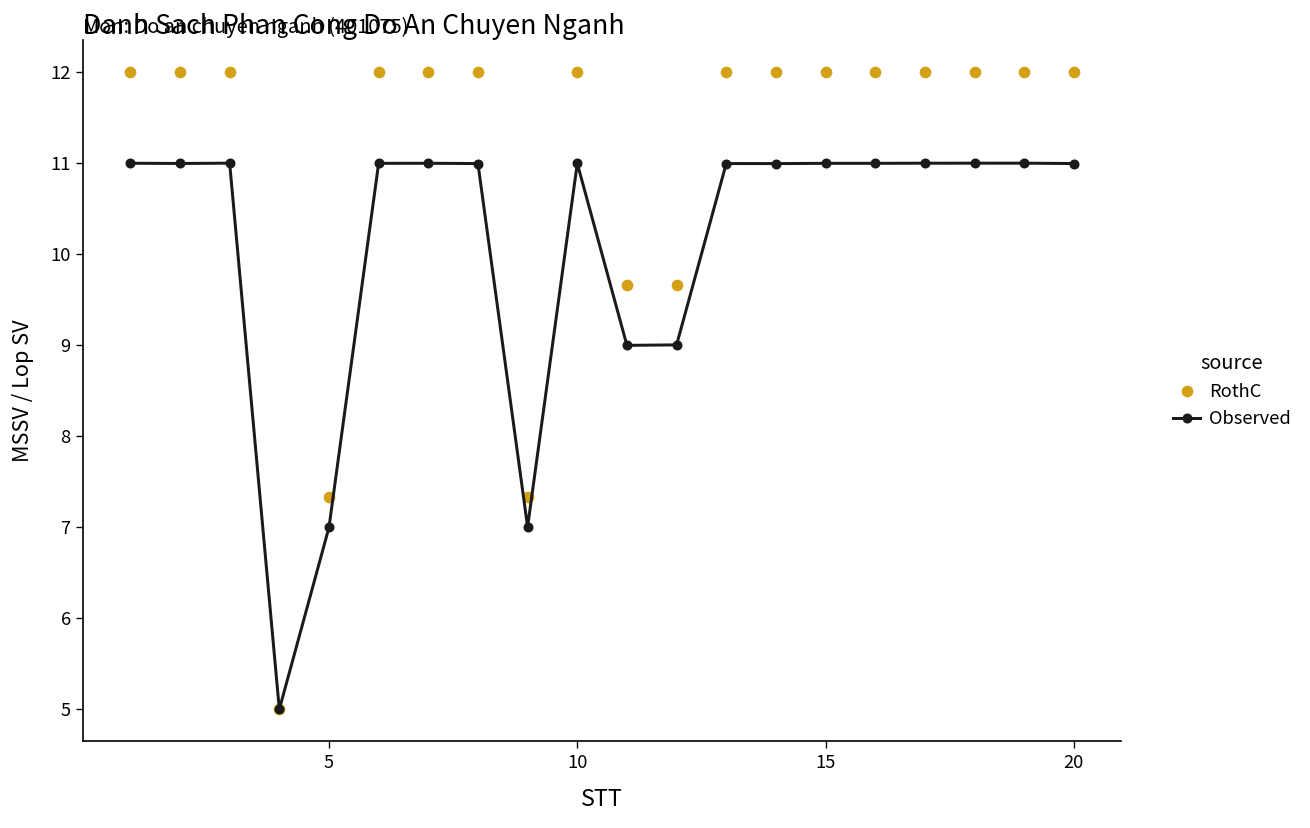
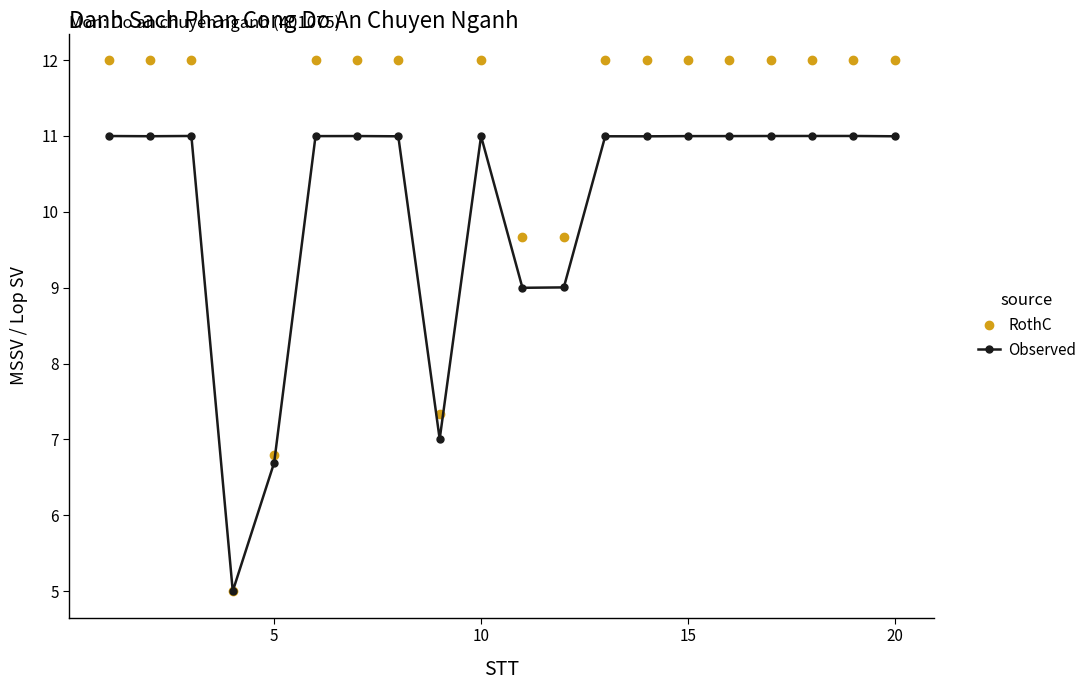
  {
    "RothC": {
-     "5": 7.3,
+     "5": 6.8,
      "10": 12.0,
      "15": 12.0,
      "20": 12.0
    },
    "Observed": {
-     "5": 7.0,
+     "5": 6.7,
      "10": 11.0,
      "15": 11.0,
      "20": 11.0
    }
  }
